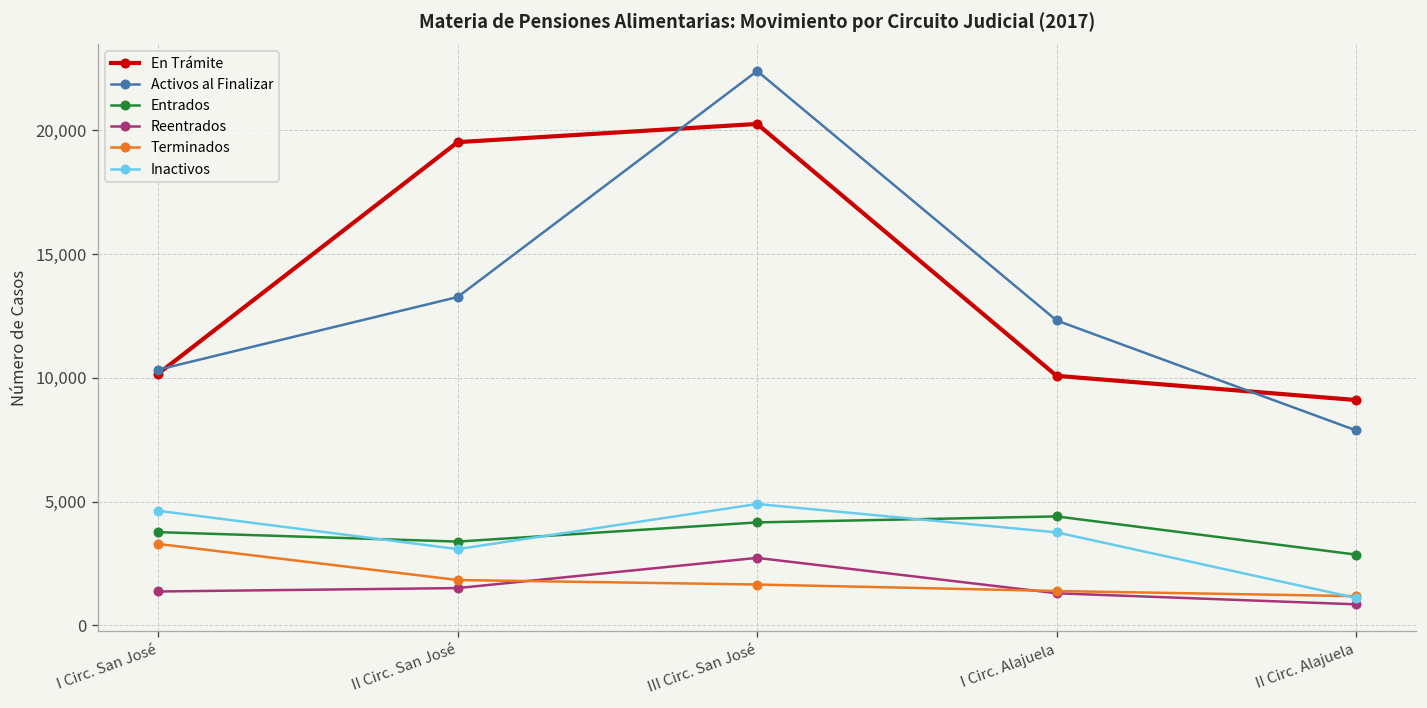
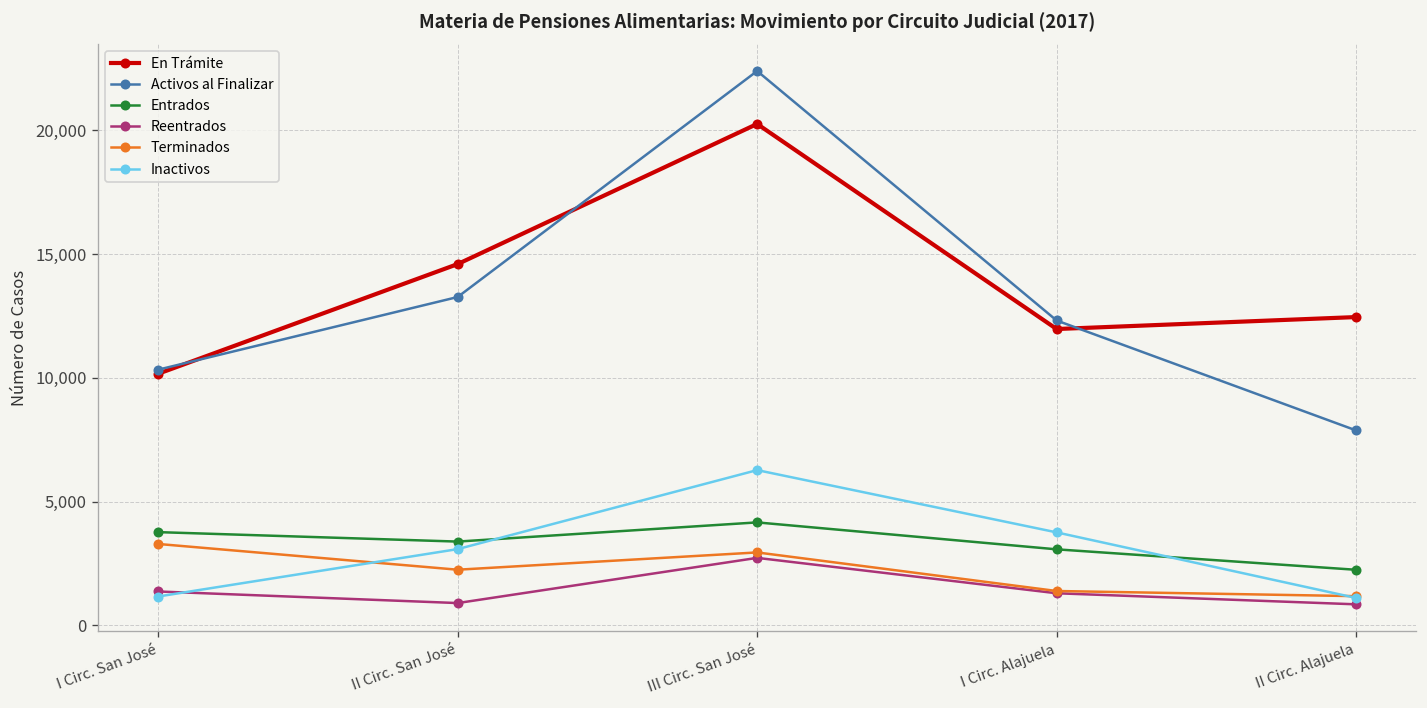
  {
    "En Trámite": {
      "I Circ. San José": "10,200",
-     "II Circ. San José": "19,500",
+     "II Circ. San José": "14,600",
      "III Circ. San José": "20,300",
-     "I Circ. Alajuela": "10,100",
-     "II Circ. Alajuela": "9,100"
+     "I Circ. Alajuela": "12,000",
+     "II Circ. Alajuela": "12,500"
    },
    "Activos al Finalizar": {
      "I Circ. San José": "10,300",
      "II Circ. San José": "13,300",
      "III Circ. San José": "22,400",
      "I Circ. Alajuela": "12,300",
      "II Circ. Alajuela": "7,900"
    },
    "Entrados": {
      "I Circ. San José": "3,800",
      "II Circ. San José": "3,400",
      "III Circ. San José": "4,200",
-     "I Circ. Alajuela": "4,400",
-     "II Circ. Alajuela": "2,900"
+     "I Circ. Alajuela": "3,100",
+     "II Circ. Alajuela": "2,200"
    },
    "Reentrados": {
      "I Circ. San José": "1,400",
-     "II Circ. San José": "1,500",
+     "II Circ. San José": "900",
      "III Circ. San José": "2,700",
      "II Circ. Alajuela": "900"
    },
    "Terminados": {
      "I Circ. San José": "3,300",
-     "II Circ. San José": "1,800",
-     "III Circ. San José": "1,700"
+     "II Circ. San José": "2,200",
+     "III Circ. San José": "2,900"
    },
    "Inactivos": {
-     "I Circ. San José": "4,600",
+     "I Circ. San José": "1,200",
      "II Circ. San José": "3,100",
-     "III Circ. San José": "4,900",
+     "III Circ. San José": "6,300",
      "I Circ. Alajuela": "3,800"
    }
  }
